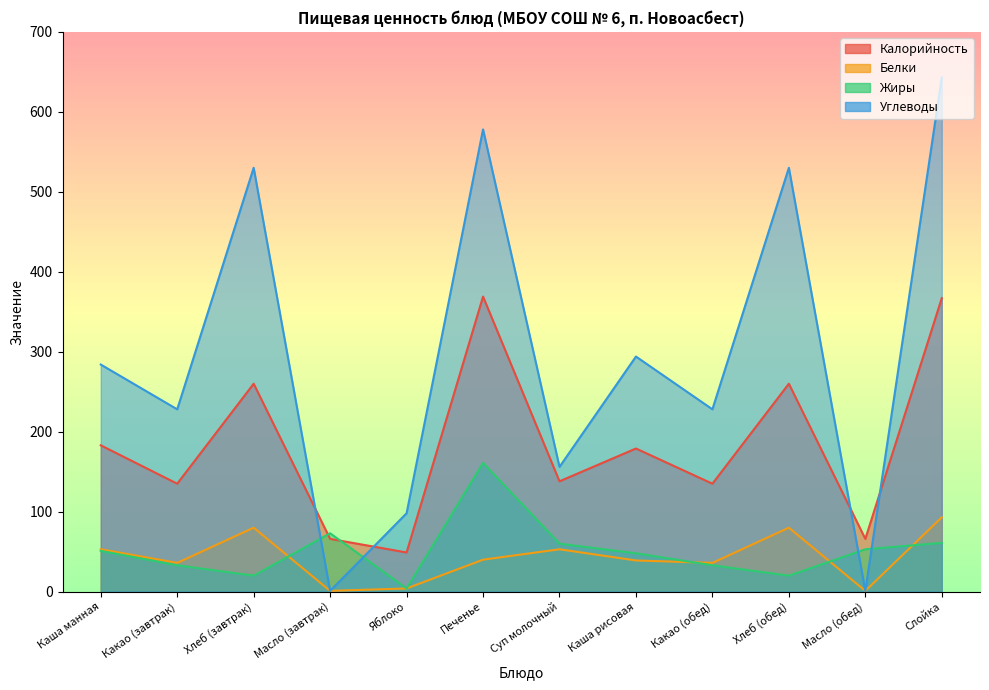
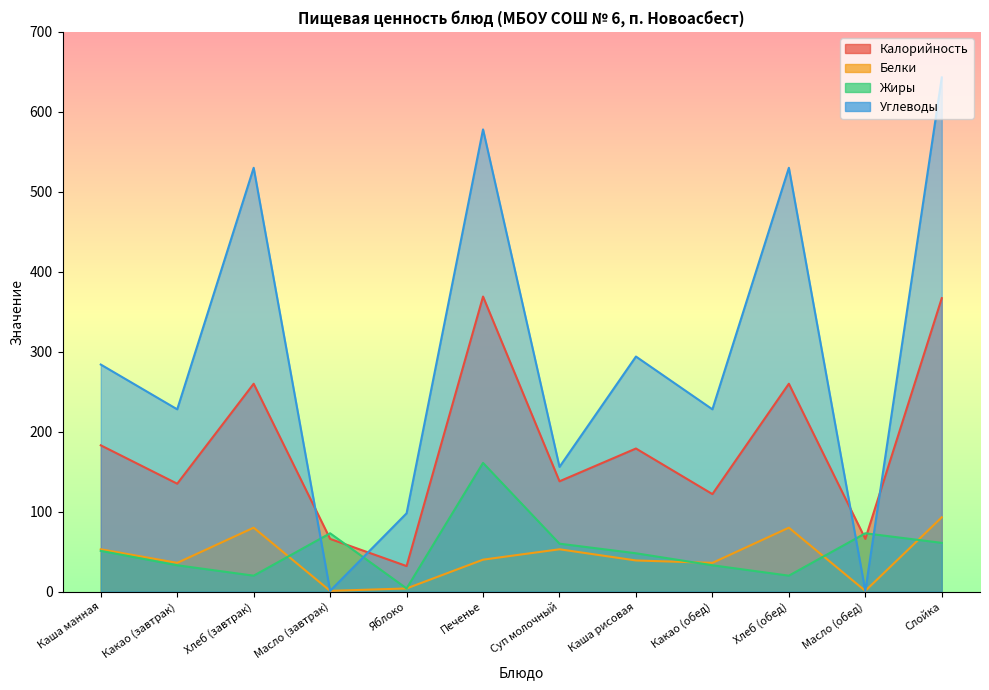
  {
    "Калорийность": {
      "Каша манная": 180,
      "Какао (завтрак)": 140,
      "Хлеб (завтрак)": 260,
      "Масло (завтрак)": 70,
-     "Яблоко": 50,
+     "Яблоко": 30,
      "Печенье": 370,
      "Суп молочный": 140,
      "Каша рисовая": 180,
-     "Какао (обед)": 140,
+     "Какао (обед)": 120,
      "Хлеб (обед)": 260,
      "Масло (обед)": 70,
      "Слойка": 370
    },
    "Белки": {
      "Хлеб (завтрак)": 80,
      "Печенье": 40,
      "Суп молочный": 50,
      "Каша рисовая": 40,
      "Хлеб (обед)": 80,
      "Слойка": 90
    },
    "Жиры": {
      "Хлеб (завтрак)": 20,
      "Масло (завтрак)": 70,
      "Печенье": 160,
      "Суп молочный": 60,
      "Каша рисовая": 50,
      "Хлеб (обед)": 20,
-     "Масло (обед)": 50,
+     "Масло (обед)": 70,
      "Слойка": 60
    },
    "Углеводы": {
      "Каша манная": 280,
      "Какао (завтрак)": 230,
      "Хлеб (завтрак)": 530,
      "Яблоко": 100,
      "Печенье": 580,
      "Суп молочный": 160,
      "Каша рисовая": 290,
      "Какао (обед)": 230,
      "Хлеб (обед)": 530
    }
  }
